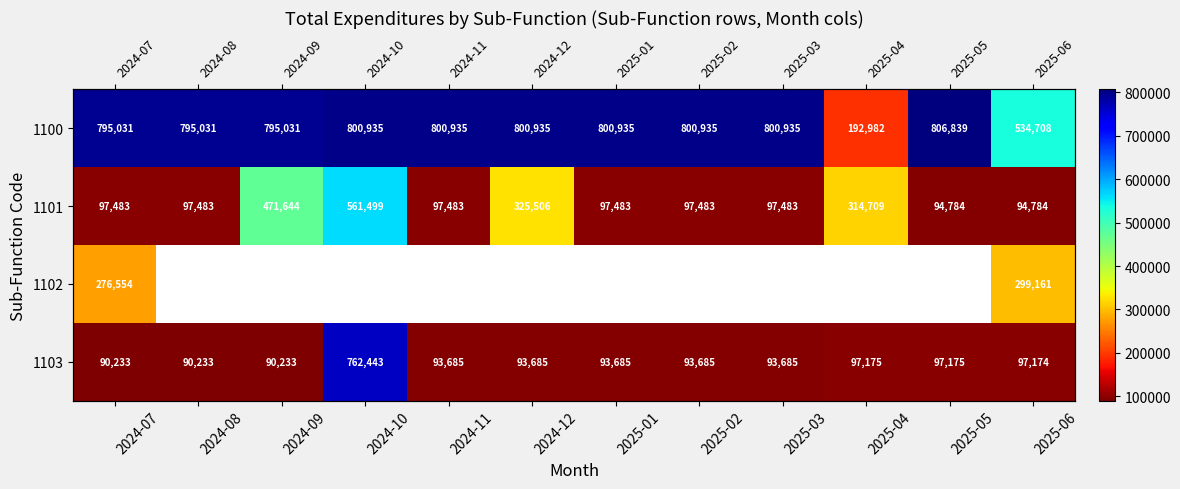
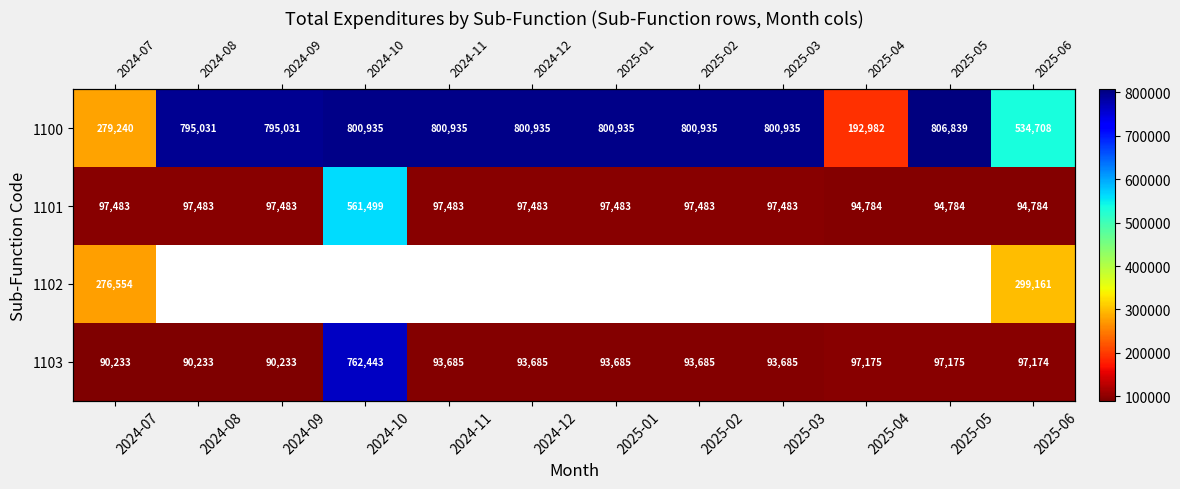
  {
    "1100": {
-     "2024-07": "795,031",
+     "2024-07": "279,240",
      "2024-08": "795,031",
      "2024-09": "795,031",
      "2024-10": "800,935",
      "2024-11": "800,935",
      "2024-12": "800,935",
      "2025-01": "800,935",
      "2025-02": "800,935",
      "2025-03": "800,935",
      "2025-04": "192,982",
      "2025-05": "806,839",
      "2025-06": "534,708"
    },
    "1101": {
      "2024-07": "97,483",
      "2024-08": "97,483",
-     "2024-09": "471,644",
+     "2024-09": "97,483",
      "2024-10": "561,499",
      "2024-11": "97,483",
-     "2024-12": "325,506",
+     "2024-12": "97,483",
      "2025-01": "97,483",
      "2025-02": "97,483",
      "2025-03": "97,483",
-     "2025-04": "314,709",
+     "2025-04": "94,784",
      "2025-05": "94,784",
      "2025-06": "94,784"
    },
    "1102": {
      "2024-07": "276,554",
      "2025-06": "299,161"
    },
    "1103": {
      "2024-07": "90,233",
      "2024-08": "90,233",
      "2024-09": "90,233",
      "2024-10": "762,443",
      "2024-11": "93,685",
      "2024-12": "93,685",
      "2025-01": "93,685",
      "2025-02": "93,685",
      "2025-03": "93,685",
      "2025-04": "97,175",
      "2025-05": "97,175",
      "2025-06": "97,174"
    }
  }
